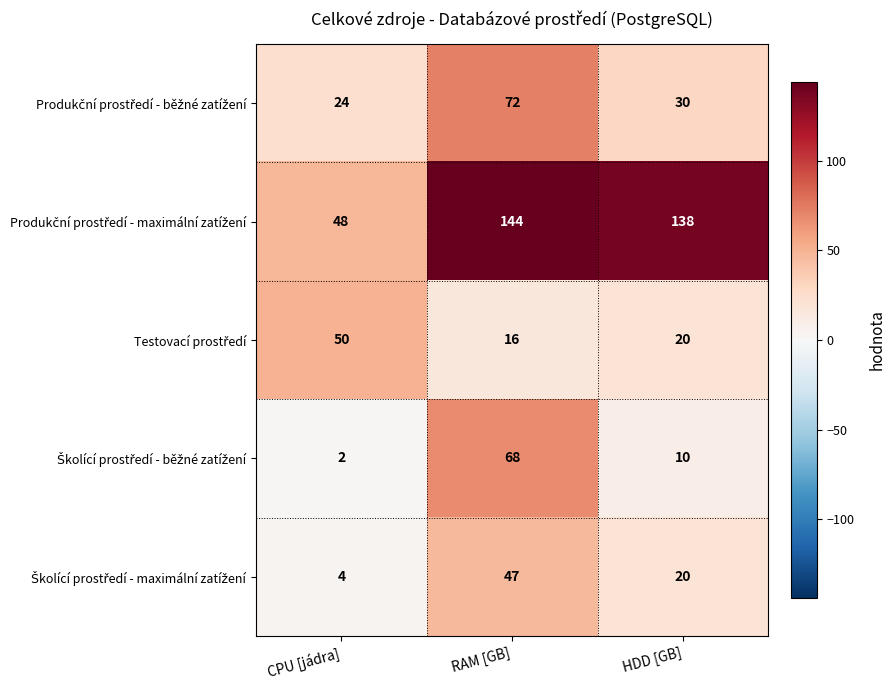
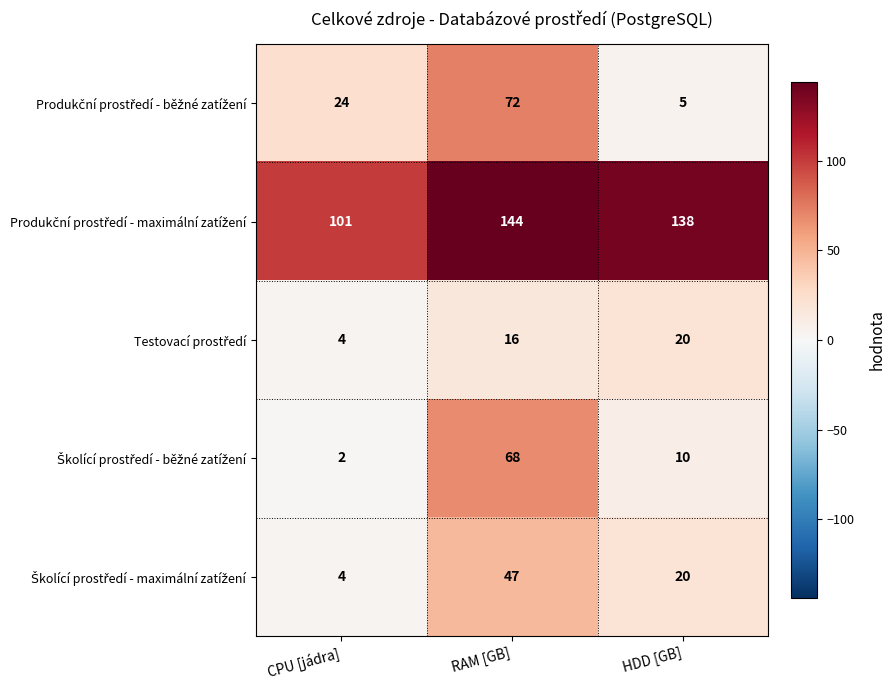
  {
    "Produkční prostředí - běžné zatížení": {
      "CPU [jádra]": 24,
      "RAM [GB]": 72,
-     "HDD [GB]": 30
+     "HDD [GB]": 5
    },
    "Produkční prostředí - maximální zatížení": {
-     "CPU [jádra]": 48,
+     "CPU [jádra]": 101,
      "RAM [GB]": 144,
      "HDD [GB]": 138
    },
    "Testovací prostředí": {
-     "CPU [jádra]": 50,
+     "CPU [jádra]": 4,
      "RAM [GB]": 16,
      "HDD [GB]": 20
    },
    "Školící prostředí - běžné zatížení": {
      "CPU [jádra]": 2,
      "RAM [GB]": 68,
      "HDD [GB]": 10
    },
    "Školící prostředí - maximální zatížení": {
      "CPU [jádra]": 4,
      "RAM [GB]": 47,
      "HDD [GB]": 20
    }
  }
